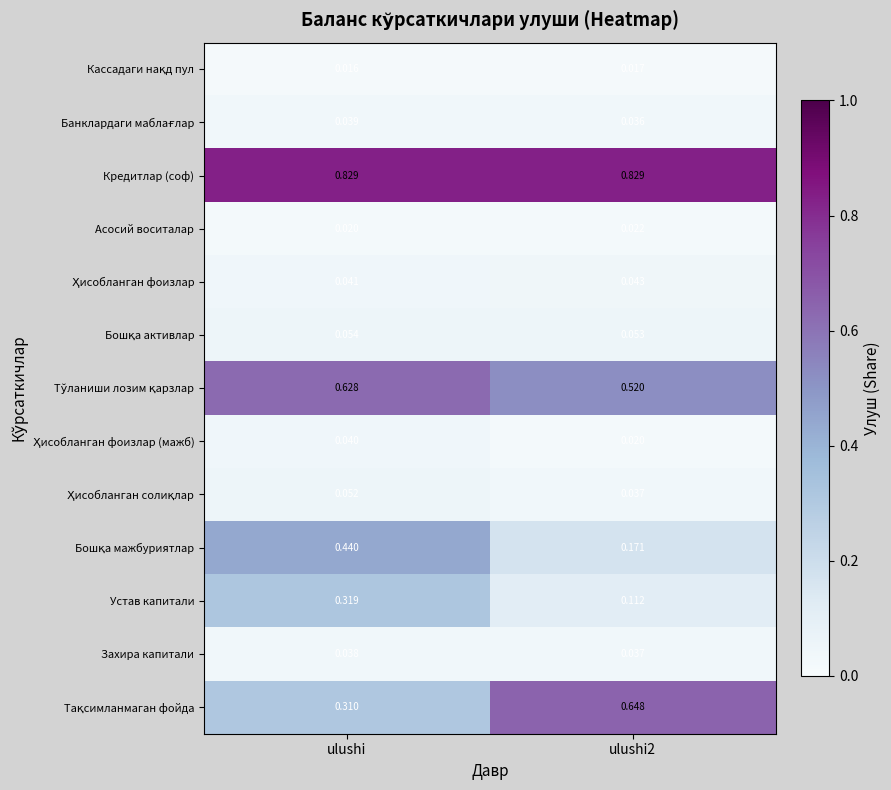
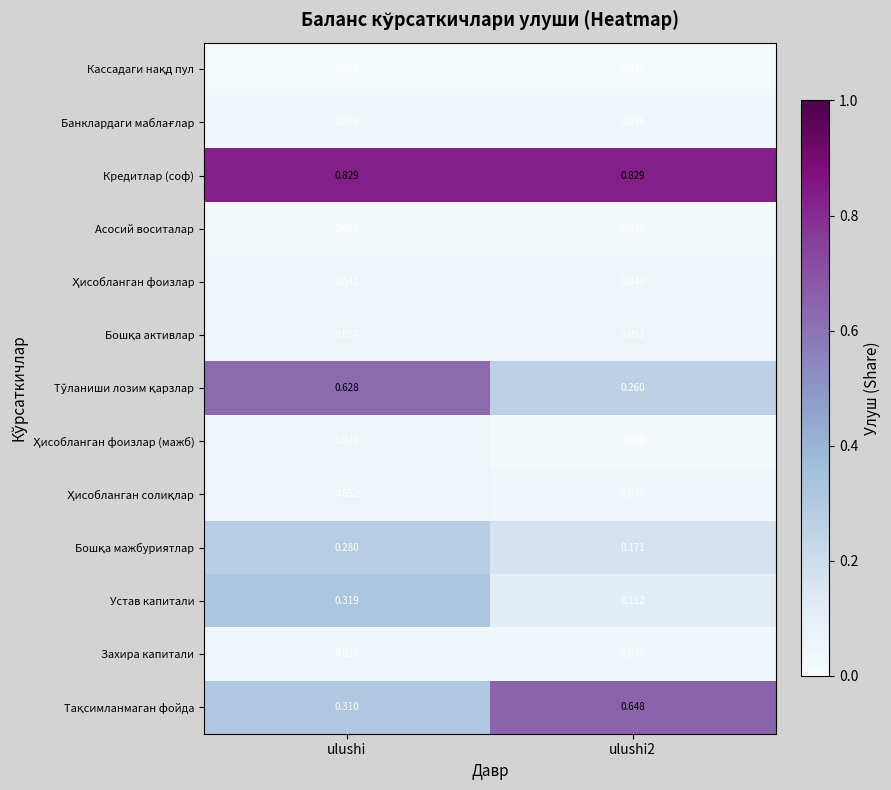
  {
    "Кредитлар (соф)": {
      "ulushi": 0.829,
      "ulushi2": 0.829
    },
    "Тўланиши лозим қарзлар": {
      "ulushi": 0.628,
-     "ulushi2": 0.520
+     "ulushi2": 0.260
    },
    "Бошқа мажбуриятлар": {
-     "ulushi": 0.440
+     "ulushi": 0.280
    },
    "Устав капитали": {
      "ulushi": 0.319
    },
    "Тақсимланмаган фойда": {
      "ulushi": 0.310,
      "ulushi2": 0.648
    }
  }
